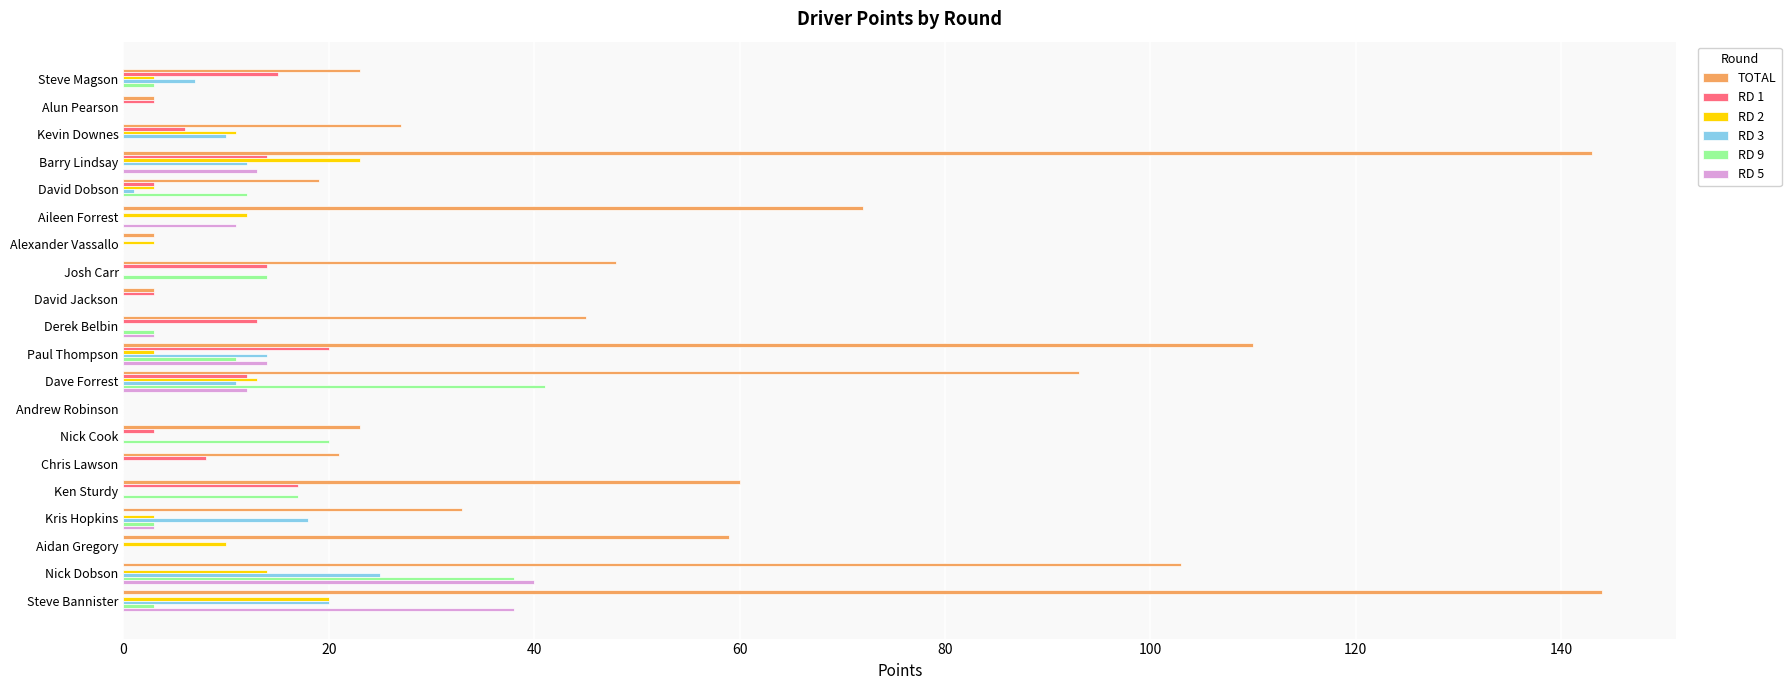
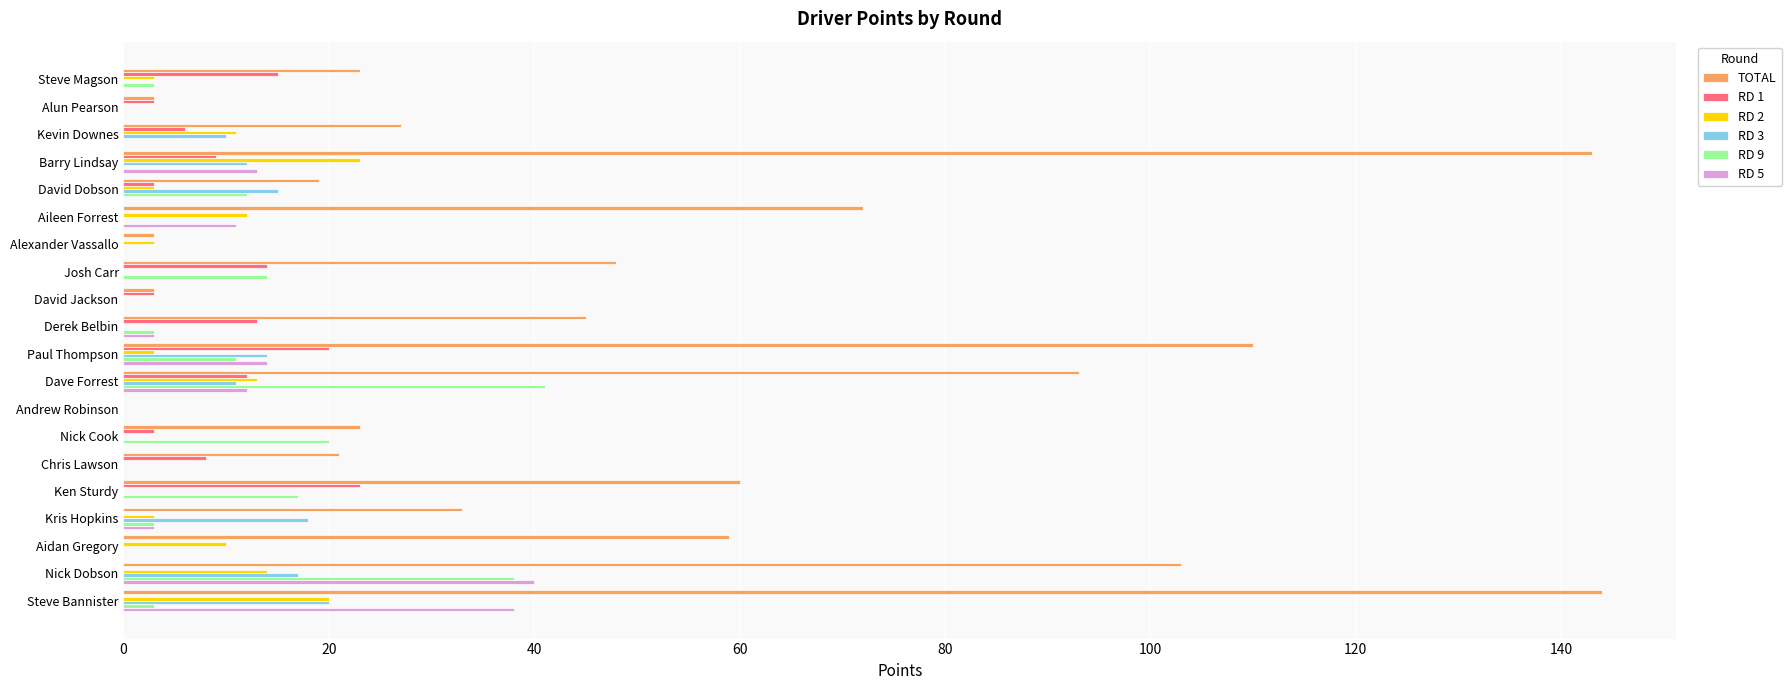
  {
    "TOTAL": {
      "Steve Magson": 23,
      "Alun Pearson": 3,
      "Kevin Downes": 27,
      "Barry Lindsay": 143,
      "David Dobson": 19,
      "Aileen Forrest": 72,
      "Alexander Vassallo": 3,
      "Josh Carr": 48,
      "David Jackson": 3,
      "Derek Belbin": 45,
      "Paul Thompson": 110,
      "Dave Forrest": 93,
      "Andrew Robinson": 0,
      "Nick Cook": 23,
      "Chris Lawson": 21,
      "Ken Sturdy": 60,
      "Kris Hopkins": 33,
      "Aidan Gregory": 59,
      "Nick Dobson": 103,
      "Steve Bannister": 144
    },
    "RD 1": {
      "Steve Magson": 15,
      "Alun Pearson": 3,
      "Kevin Downes": 6,
-     "Barry Lindsay": 14,
+     "Barry Lindsay": 9,
      "David Dobson": 3,
      "Aileen Forrest": 0,
      "Alexander Vassallo": 0,
      "Josh Carr": 14,
      "David Jackson": 3,
      "Derek Belbin": 13,
      "Paul Thompson": 20,
      "Dave Forrest": 12,
      "Andrew Robinson": 0,
      "Nick Cook": 3,
      "Chris Lawson": 8,
-     "Ken Sturdy": 17,
+     "Ken Sturdy": 23,
      "Kris Hopkins": 0,
      "Aidan Gregory": 0,
      "Nick Dobson": 0,
      "Steve Bannister": 0
    },
    "RD 2": {
      "Steve Magson": 3,
      "Alun Pearson": 0,
      "Kevin Downes": 11,
      "Barry Lindsay": 23,
      "David Dobson": 3,
      "Aileen Forrest": 12,
      "Alexander Vassallo": 3,
      "Josh Carr": 0,
      "David Jackson": 0,
      "Derek Belbin": 0,
      "Paul Thompson": 3,
      "Dave Forrest": 13,
      "Andrew Robinson": 0,
      "Nick Cook": 0,
      "Chris Lawson": 0,
      "Ken Sturdy": 0,
      "Kris Hopkins": 3,
      "Aidan Gregory": 10,
      "Nick Dobson": 14,
      "Steve Bannister": 20
    },
    "RD 3": {
-     "Steve Magson": 7,
+     "Steve Magson": 0,
      "Alun Pearson": 0,
      "Kevin Downes": 10,
      "Barry Lindsay": 12,
-     "David Dobson": 1,
+     "David Dobson": 15,
      "Aileen Forrest": 0,
      "Alexander Vassallo": 0,
      "Josh Carr": 0,
      "David Jackson": 0,
      "Derek Belbin": 0,
      "Paul Thompson": 14,
      "Dave Forrest": 11,
      "Andrew Robinson": 0,
      "Nick Cook": 0,
      "Chris Lawson": 0,
      "Ken Sturdy": 0,
      "Kris Hopkins": 18,
      "Aidan Gregory": 0,
-     "Nick Dobson": 25,
+     "Nick Dobson": 17,
      "Steve Bannister": 20
    },
    "RD 9": {
      "Steve Magson": 3,
      "Alun Pearson": 0,
      "Kevin Downes": 0,
      "Barry Lindsay": 0,
      "David Dobson": 12,
      "Aileen Forrest": 0,
      "Alexander Vassallo": 0,
      "Josh Carr": 14,
      "David Jackson": 0,
      "Derek Belbin": 3,
      "Paul Thompson": 11,
      "Dave Forrest": 41,
      "Andrew Robinson": 0,
      "Nick Cook": 20,
      "Chris Lawson": 0,
      "Ken Sturdy": 17,
      "Kris Hopkins": 3,
      "Aidan Gregory": 0,
      "Nick Dobson": 38,
      "Steve Bannister": 3
    },
    "RD 5": {
      "Steve Magson": 0,
      "Alun Pearson": 0,
      "Kevin Downes": 0,
      "Barry Lindsay": 13,
      "David Dobson": 0,
      "Aileen Forrest": 11,
      "Alexander Vassallo": 0,
      "Josh Carr": 0,
      "David Jackson": 0,
      "Derek Belbin": 3,
      "Paul Thompson": 14,
      "Dave Forrest": 12,
      "Andrew Robinson": 0,
      "Nick Cook": 0,
      "Chris Lawson": 0,
      "Ken Sturdy": 0,
      "Kris Hopkins": 3,
      "Aidan Gregory": 0,
      "Nick Dobson": 40,
      "Steve Bannister": 38
    }
  }
